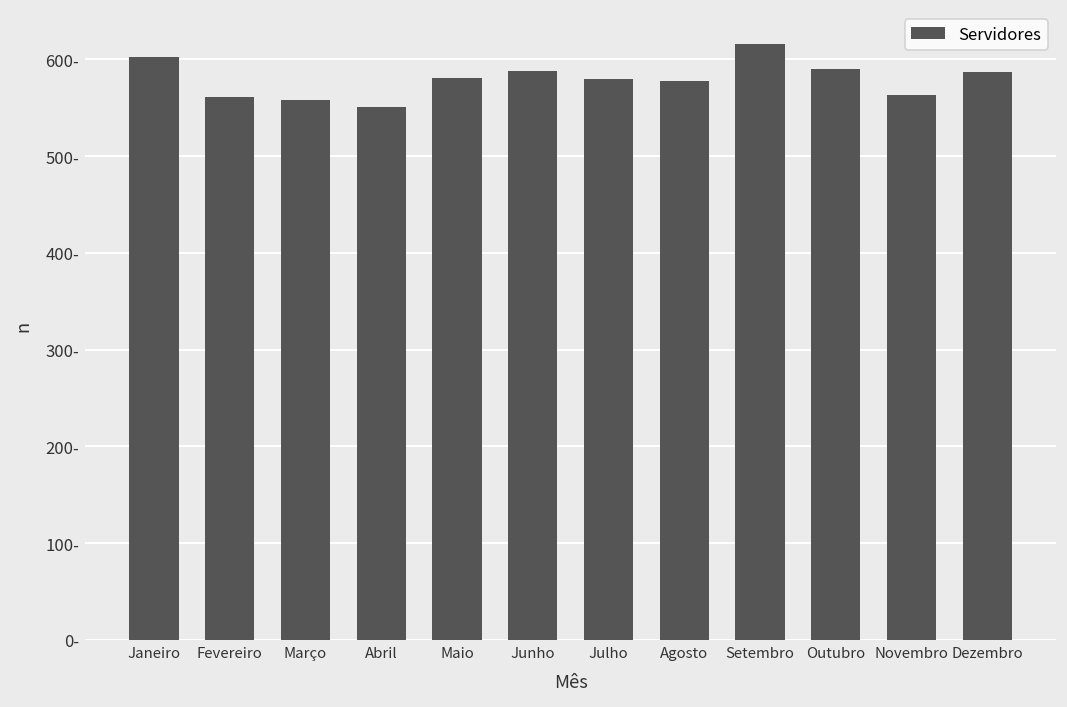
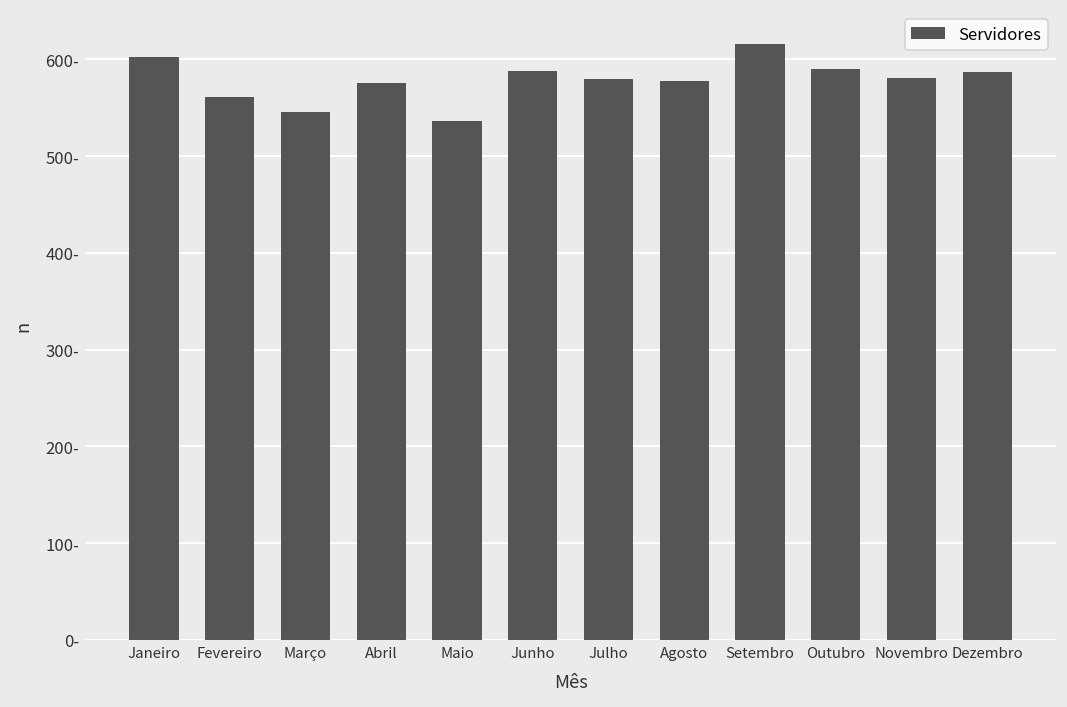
  {
    "Janeiro": "600-",
    "Fevereiro": "560-",
-   "Março": "560-",
-   "Abril": "550-",
-   "Maio": "580-",
+   "Março": "550-",
+   "Abril": "580-",
+   "Maio": "540-",
    "Junho": "590-",
    "Julho": "580-",
    "Agosto": "580-",
    "Setembro": "620-",
    "Outubro": "590-",
-   "Novembro": "560-",
+   "Novembro": "580-",
    "Dezembro": "590-"
  }
